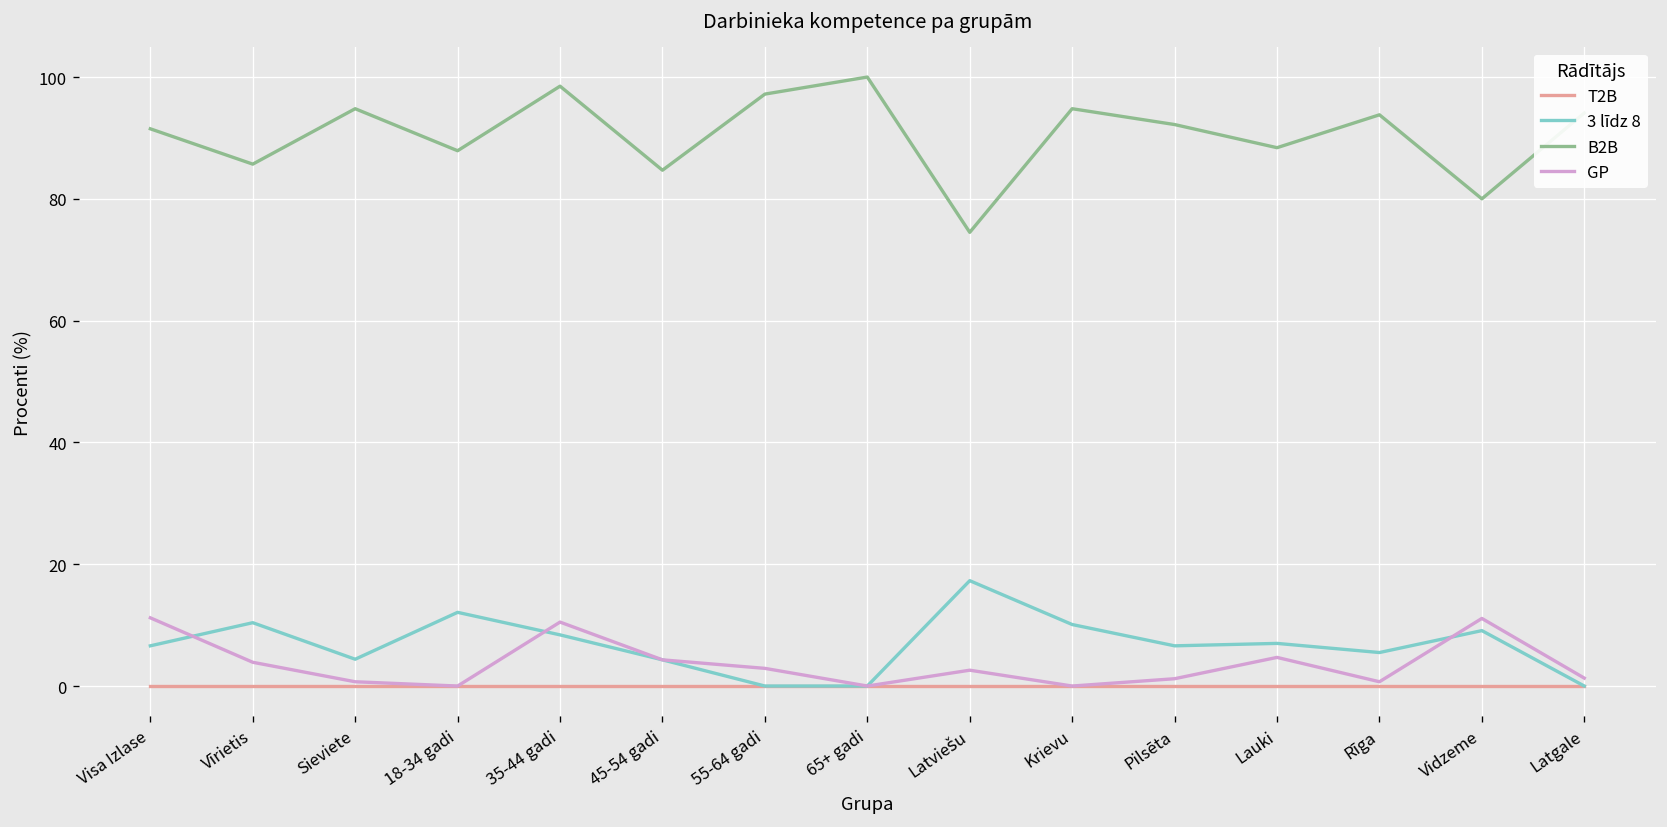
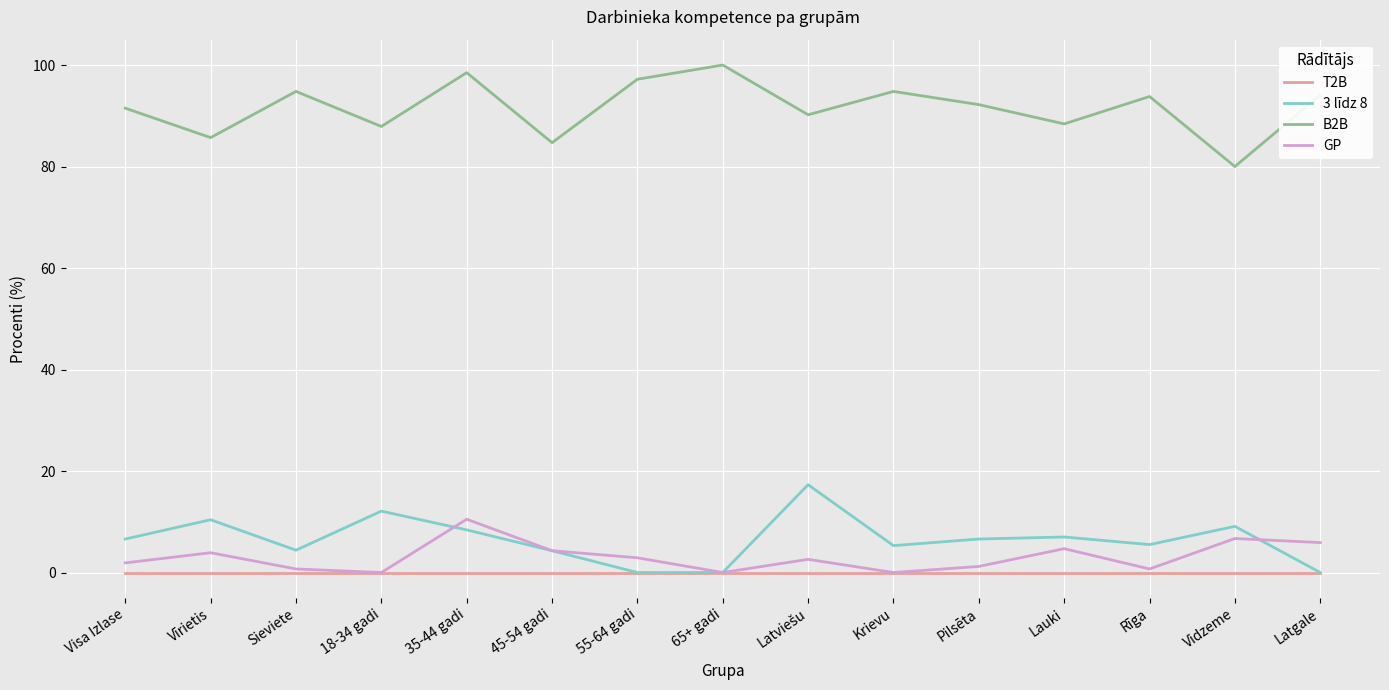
  {
    "T2B": {
      "Visa Izlase": 0,
      "Vīrietis": 0,
      "Sieviete": 0,
      "35-44 gadi": 0,
      "45-54 gadi": 0,
      "Latviešu": 0,
      "Pilsēta": 0,
      "Lauki": 0,
      "Rīga": 0,
      "Vidzeme": 0
    },
    "3 līdz 8": {
      "Visa Izlase": 7,
      "Vīrietis": 10,
      "Sieviete": 4,
      "18-34 gadi": 12,
      "35-44 gadi": 8,
      "Latviešu": 17,
-     "Krievu": 10,
+     "Krievu": 5,
      "Pilsēta": 7,
      "Lauki": 7,
      "Rīga": 6,
      "Vidzeme": 9
    },
    "B2B": {
      "Visa Izlase": 92,
      "Vīrietis": 86,
      "Sieviete": 95,
      "18-34 gadi": 88,
      "35-44 gadi": 99,
      "45-54 gadi": 85,
      "55-64 gadi": 97,
      "65+ gadi": 100,
-     "Latviešu": 75,
+     "Latviešu": 90,
      "Krievu": 95,
      "Pilsēta": 92,
      "Lauki": 88,
      "Rīga": 94,
      "Vidzeme": 80
    },
    "GP": {
-     "Visa Izlase": 11,
+     "Visa Izlase": 2,
      "Vīrietis": 4,
      "Sieviete": 1,
      "35-44 gadi": 11,
      "55-64 gadi": 3,
      "Latviešu": 3,
      "Pilsēta": 1,
      "Lauki": 5,
      "Rīga": 1,
-     "Vidzeme": 11,
-     "Latgale": 1
+     "Vidzeme": 7,
+     "Latgale": 6
    }
  }
